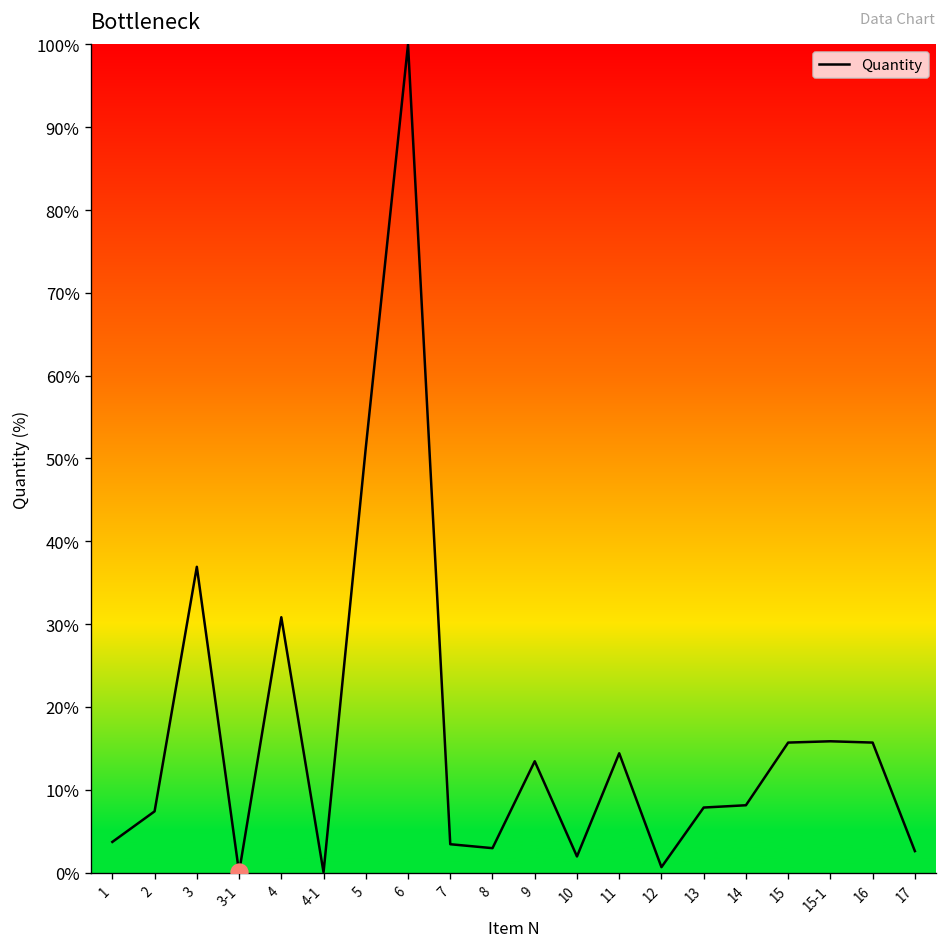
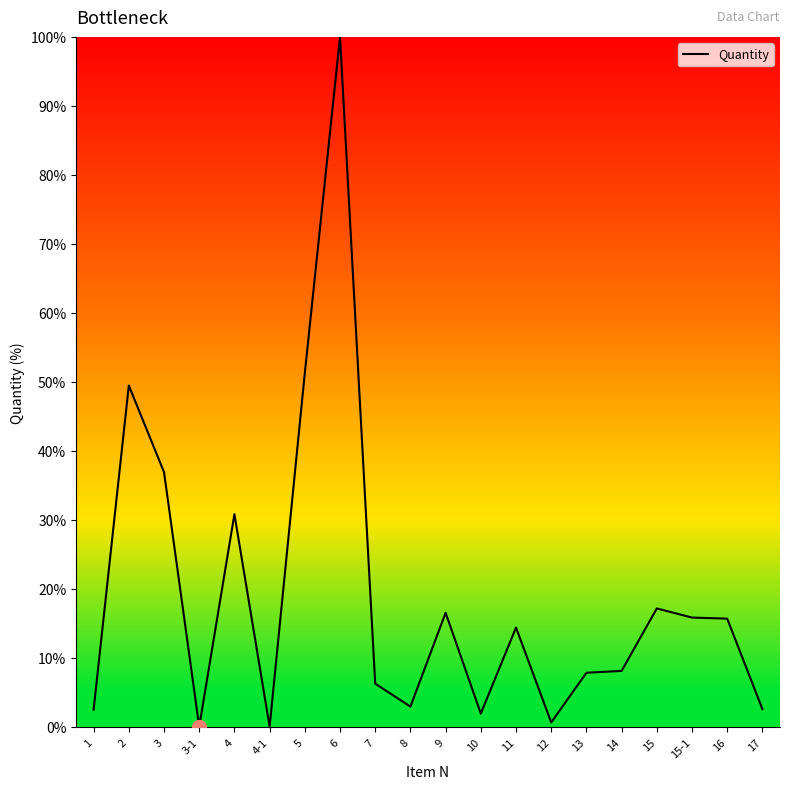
  {
    "Quantity": {
-     "1": "4%",
-     "2": "7%",
+     "1": "2%",
+     "2": "49%",
      "3": "37%",
      "4": "31%",
      "4-1": "0%",
      "5": "51%",
      "6": "100%",
-     "7": "3%",
+     "7": "6%",
      "8": "3%",
-     "9": "13%",
+     "9": "17%",
      "10": "2%",
      "11": "14%",
      "12": "1%",
      "13": "8%",
      "14": "8%",
-     "15": "16%",
+     "15": "17%",
      "15-1": "16%",
      "16": "16%",
      "17": "3%"
    }
  }
